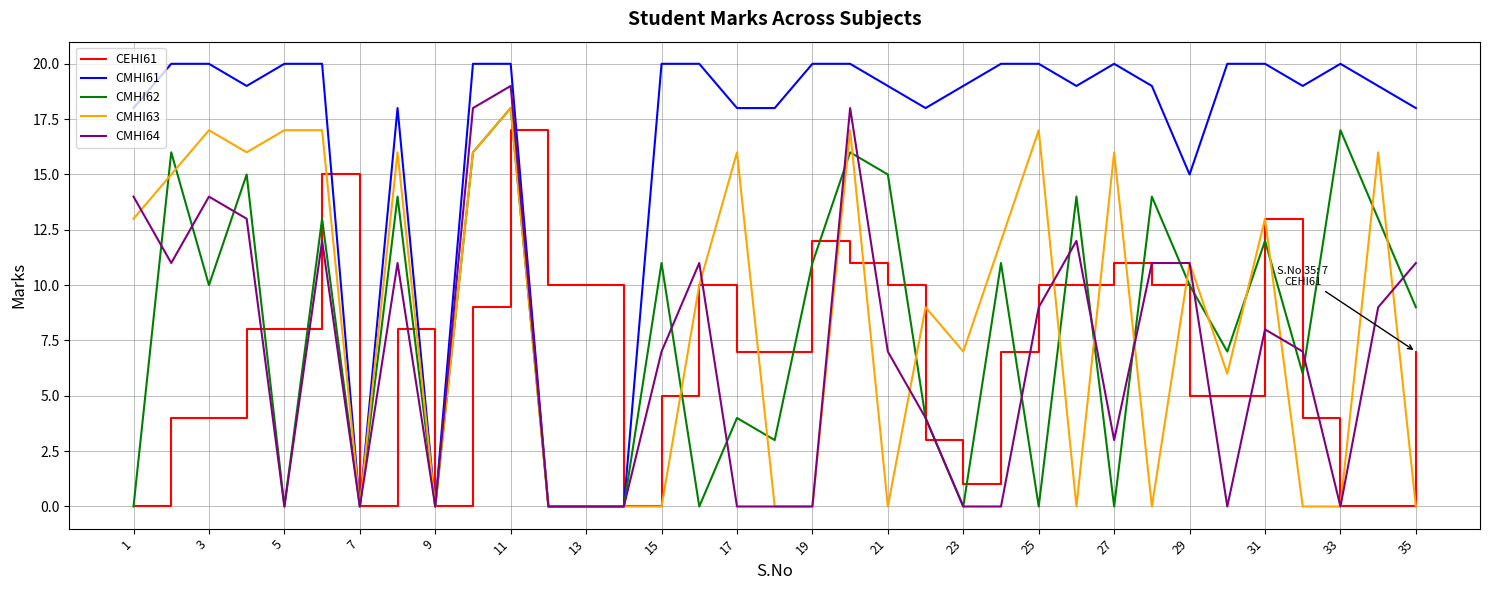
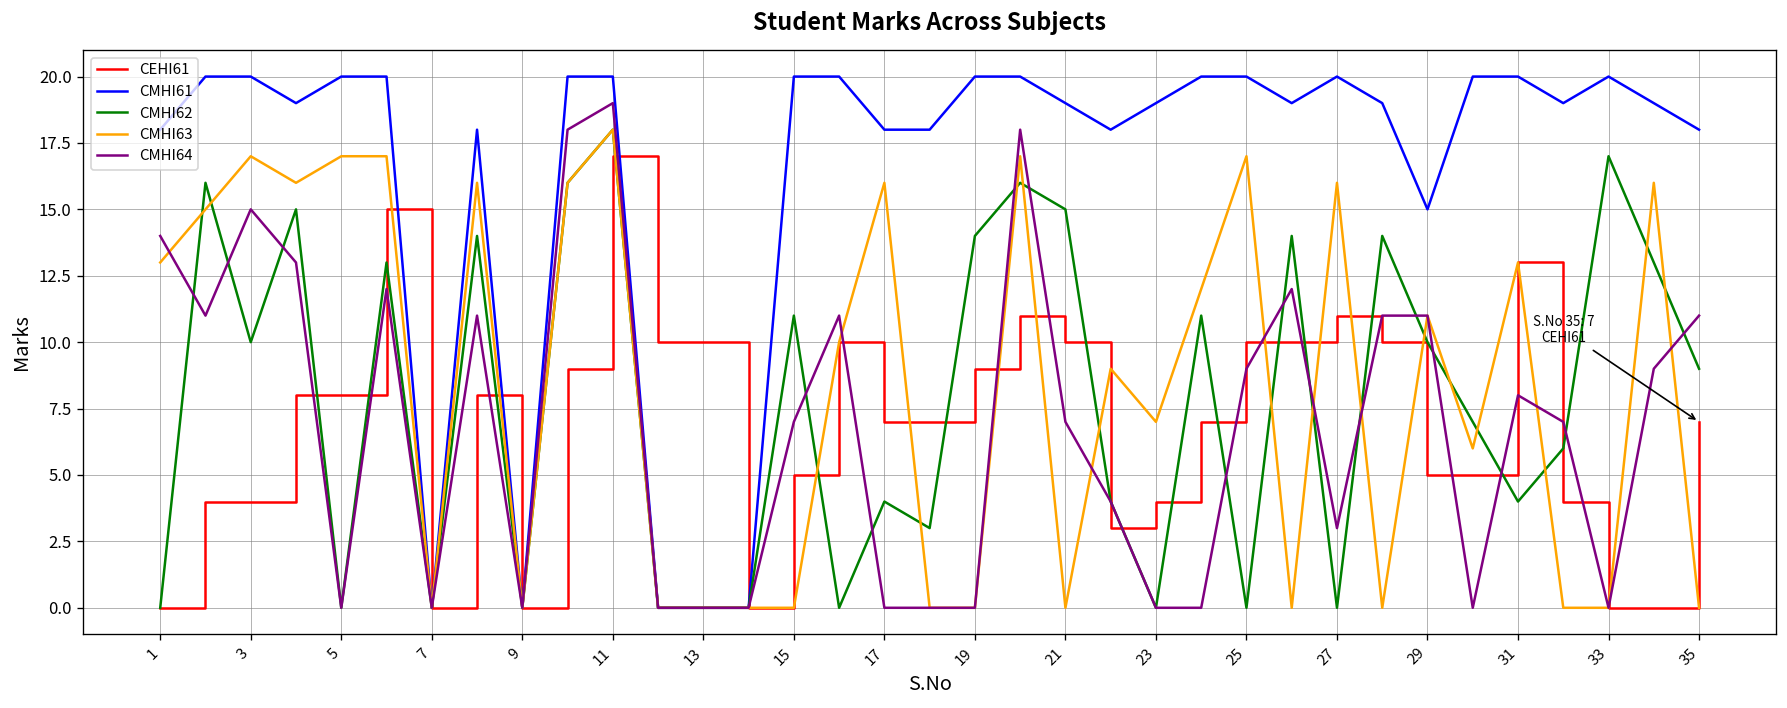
  {
    "CEHI61": {
      "3": 4,
      "5": 8,
      "11": 17,
      "13": 10,
      "15": 5,
      "17": 7,
-     "19": 12,
+     "19": 9,
      "21": 10,
-     "23": 1,
+     "23": 4,
      "25": 10,
      "27": 11,
      "29": 5,
      "35": 7
    },
    "CMHI61": {
      "3": 20,
      "5": 20,
      "11": 20,
      "15": 20,
      "17": 18,
      "19": 20,
      "21": 19,
      "23": 19,
      "25": 20,
      "27": 20,
      "29": 15,
      "31": 20,
      "33": 20,
      "35": 18
    },
    "CMHI62": {
      "3": 10,
      "15": 11,
      "17": 4,
-     "19": 11,
+     "19": 14,
      "21": 15,
      "25": 0,
      "27": 0,
      "29": 10,
-     "31": 12,
+     "31": 4,
      "33": 17,
      "35": 9
    },
    "CMHI63": {
      "1": 13,
      "3": 17,
      "5": 17,
      "15": 0,
      "17": 16,
      "21": 0,
      "23": 7,
      "25": 17,
      "27": 16,
      "35": 0
    },
    "CMHI64": {
      "1": 14,
-     "3": 14,
+     "3": 15,
      "11": 19,
      "15": 7,
      "17": 0,
      "21": 7,
      "25": 9,
      "27": 3,
      "31": 8,
      "35": 11
    }
  }
